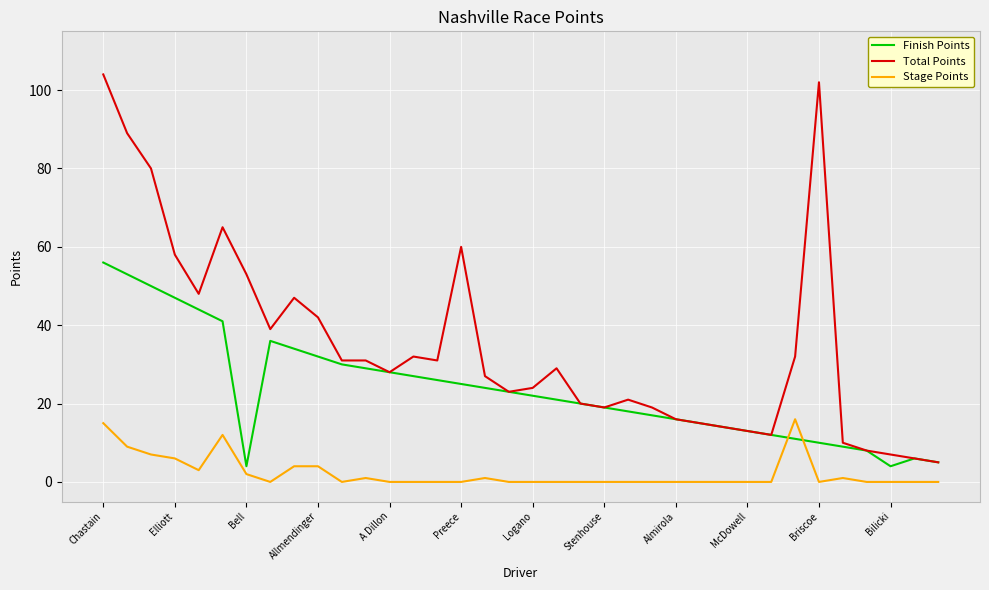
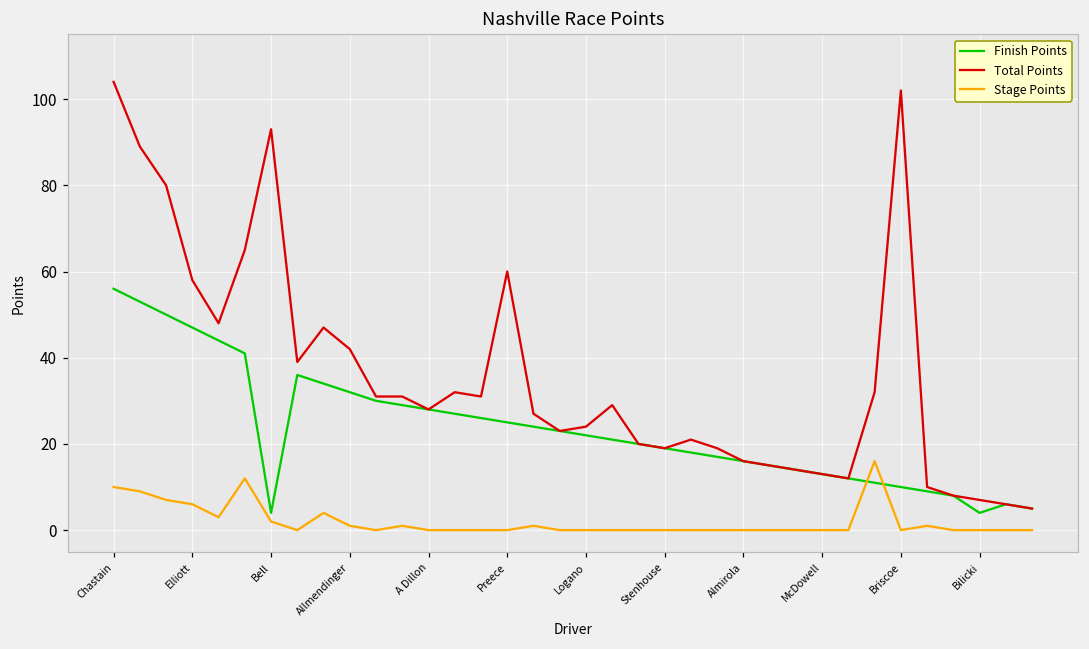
  {
    "Finish Points": {
      "Chastain": 56,
      "Elliott": 47,
      "Bell": 4,
      "Allmendinger": 32,
      "Preece": 25,
      "Logano": 22,
      "Briscoe": 10,
      "Bilicki": 4
    },
    "Total Points": {
      "Chastain": 104,
      "Elliott": 58,
-     "Bell": 53,
+     "Bell": 93,
      "Allmendinger": 42,
      "Preece": 60,
      "Logano": 24,
      "Briscoe": 102,
      "Bilicki": 7
    },
    "Stage Points": {
-     "Chastain": 15,
+     "Chastain": 10,
      "Elliott": 6,
      "Bell": 2,
-     "Allmendinger": 4,
+     "Allmendinger": 1,
      "A Dillon": 0,
      "Preece": 0,
      "Logano": 0,
      "Stenhouse": 0,
      "Almirola": 0,
      "McDowell": 0,
      "Briscoe": 0,
      "Bilicki": 0
    }
  }
